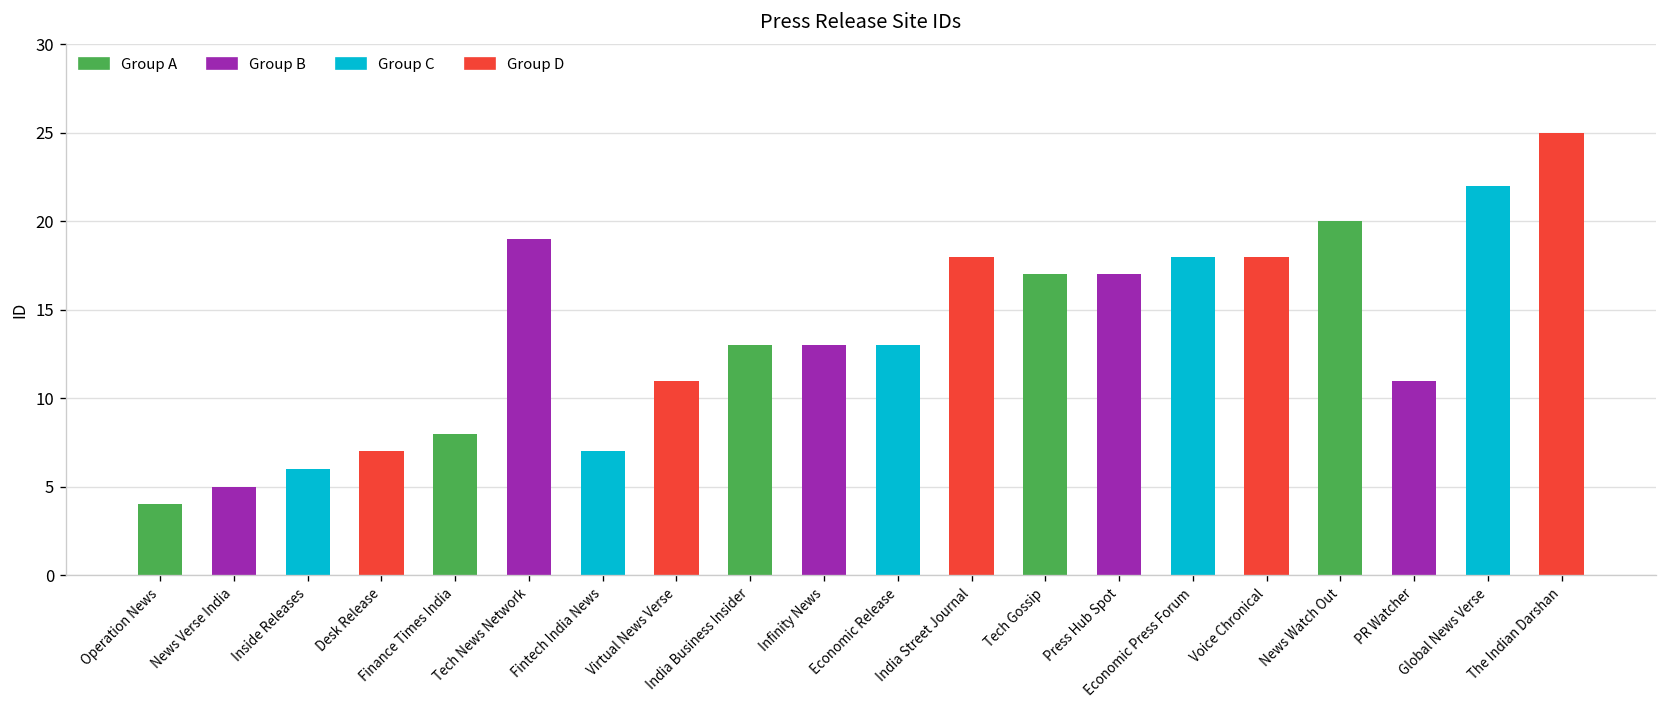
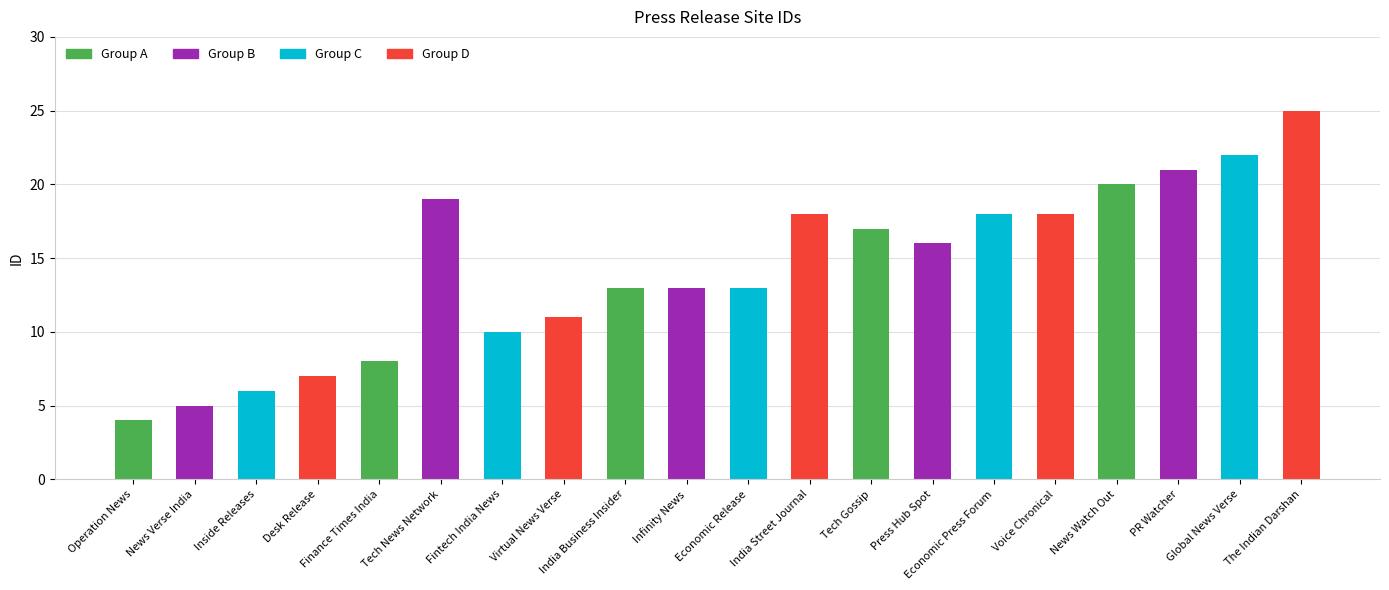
  {
    "Operation News": 4,
    "News Verse India": 5,
    "Inside Releases": 6,
    "Desk Release": 7,
    "Finance Times India": 8,
    "Tech News Network": 19,
-   "Fintech India News": 7,
+   "Fintech India News": 10,
    "Virtual News Verse": 11,
    "India Business Insider": 13,
    "Infinity News": 13,
    "Economic Release": 13,
    "India Street Journal": 18,
    "Tech Gossip": 17,
-   "Press Hub Spot": 17,
+   "Press Hub Spot": 16,
    "Economic Press Forum": 18,
    "Voice Chronical": 18,
    "News Watch Out": 20,
-   "PR Watcher": 11,
+   "PR Watcher": 21,
    "Global News Verse": 22,
    "The Indian Darshan": 25
  }
